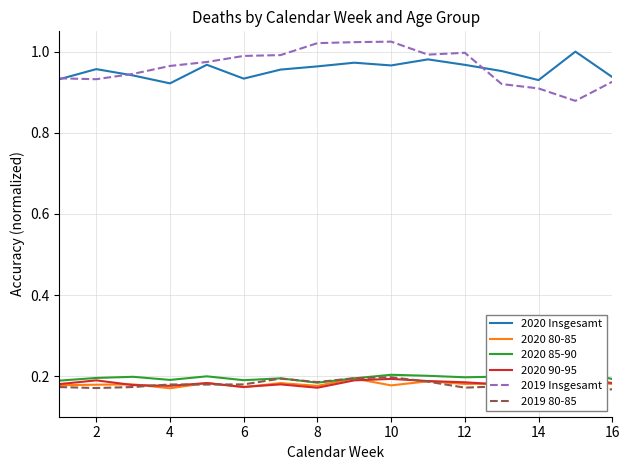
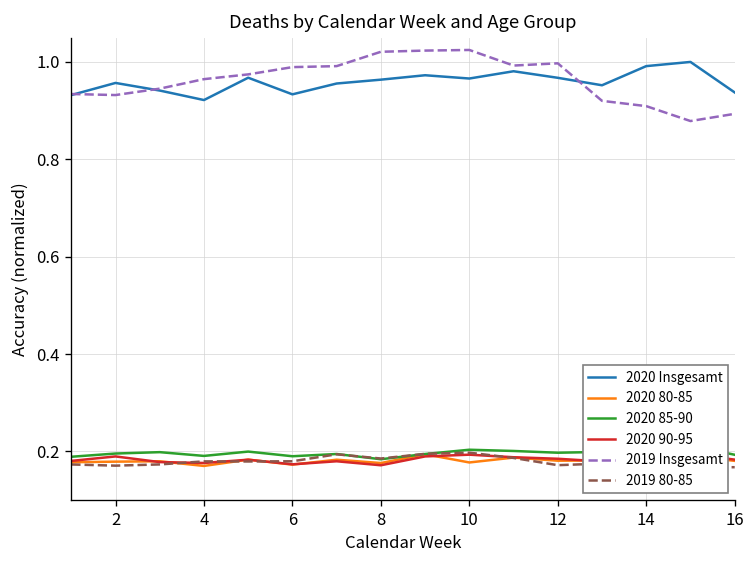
  {
    "2020 Insgesamt": {
      "2": 0.96,
      "4": 0.92,
      "6": 0.93,
      "8": 0.96,
      "10": 0.97,
      "12": 0.97,
-     "14": 0.93,
+     "14": 0.99,
      "16": 0.94
    },
    "2020 80-85": {
      "2": 0.18,
      "10": 0.18
    },
    "2020 85-90": {
      "4": 0.19,
      "6": 0.19,
      "12": 0.20,
      "16": 0.19
    },
    "2019 Insgesamt": {
      "2": 0.93,
      "4": 0.96,
      "6": 0.99,
      "8": 1.02,
      "10": 1.02,
      "12": 1.00,
      "14": 0.91,
-     "16": 0.93
+     "16": 0.89
    },
    "2019 80-85": {
      "2": 0.17,
      "12": 0.17,
      "16": 0.17
    }
  }
